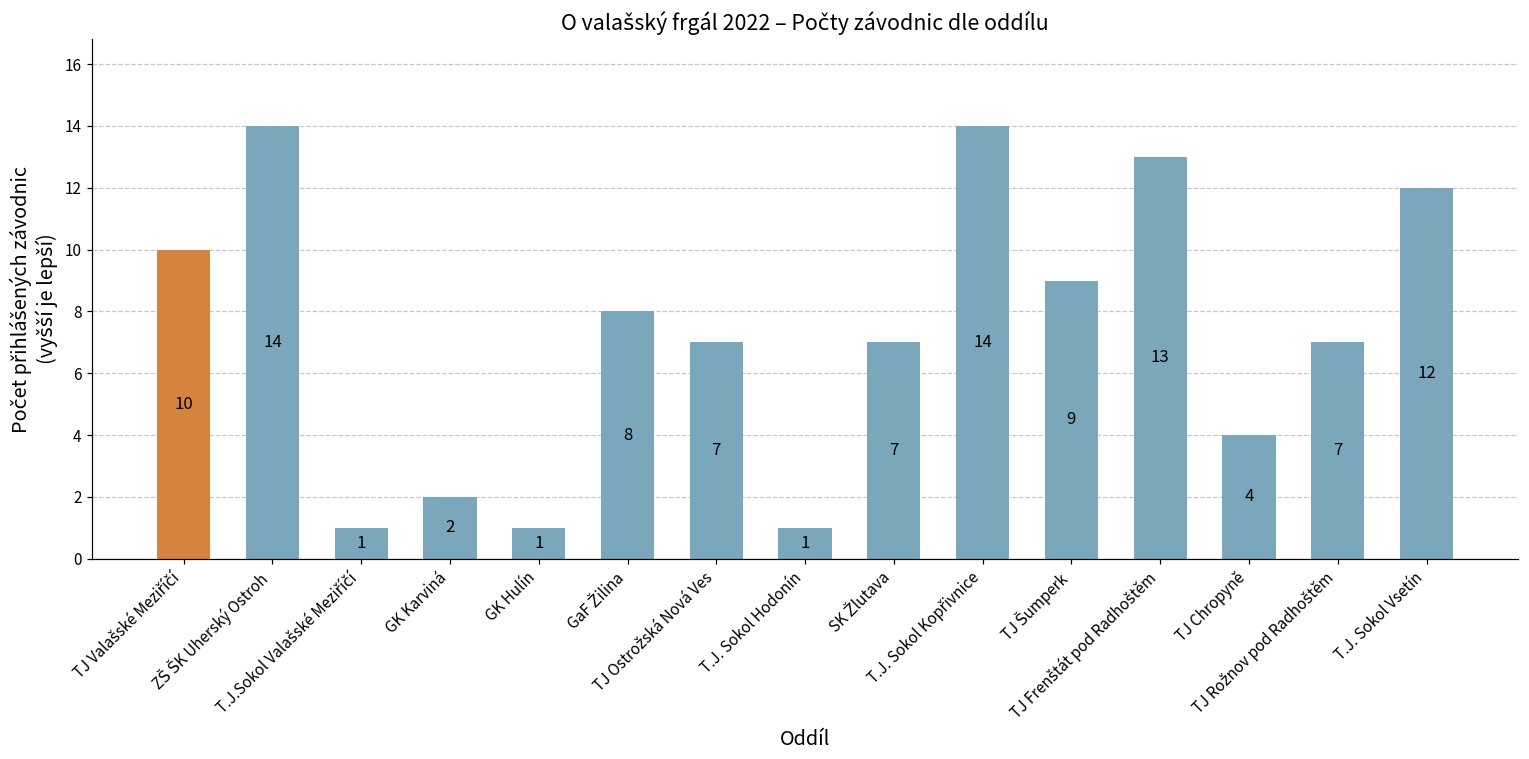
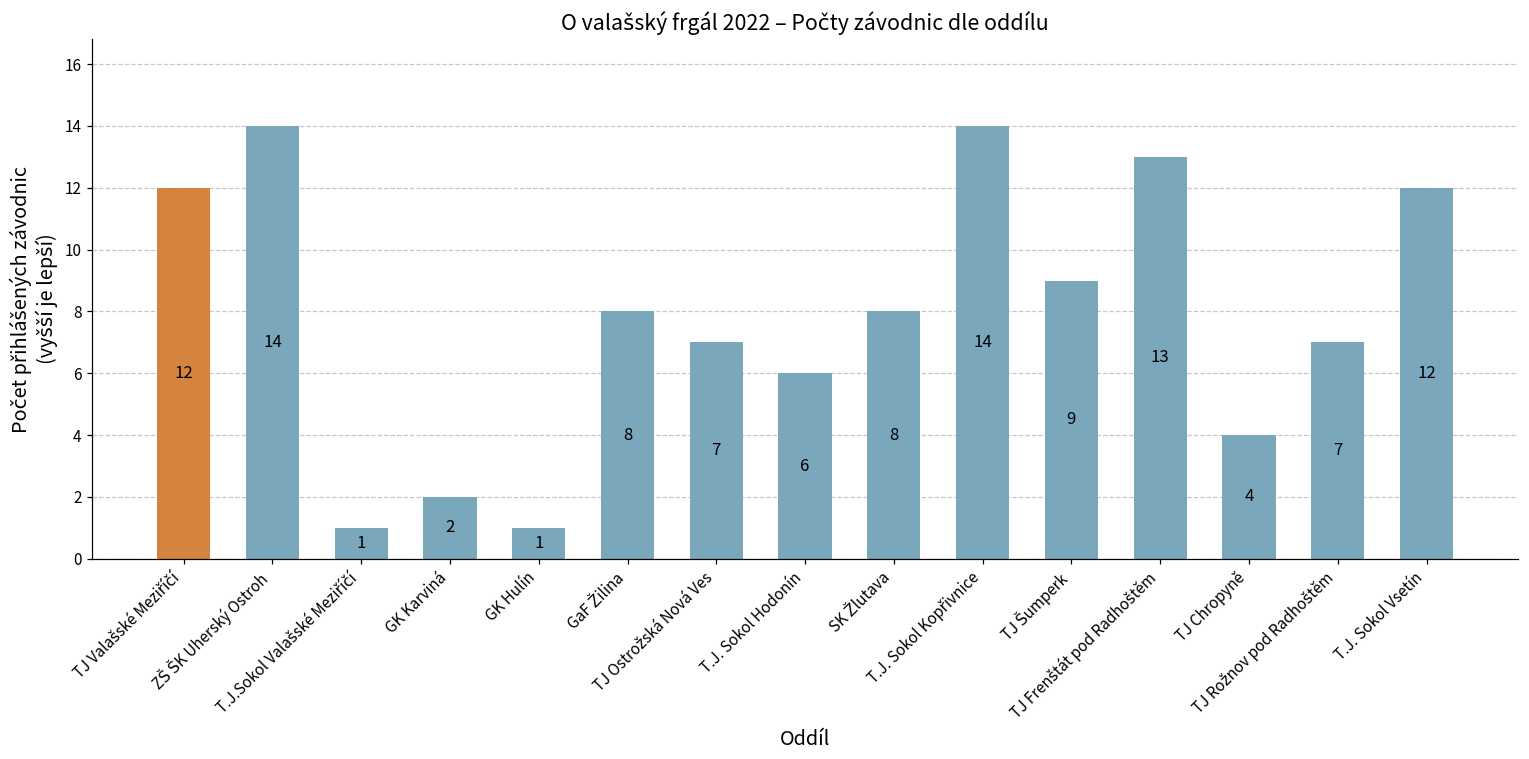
  {
-   "TJ Valašské Meziříčí": 10,
+   "TJ Valašské Meziříčí": 12,
    "ZŠ ŠK Uherský Ostroh": 14,
    "T.J.Sokol Valašské Meziříčí": 1,
    "GK Karviná": 2,
    "GK Hulín": 1,
    "GaF Žilina": 8,
    "TJ Ostrožská Nová Ves": 7,
-   "T.J. Sokol Hodonín": 1,
-   "SK Žlutava": 7,
+   "T.J. Sokol Hodonín": 6,
+   "SK Žlutava": 8,
    "T.J. Sokol Kopřivnice": 14,
    "TJ Šumperk": 9,
    "TJ Frenštát pod Radhoštěm": 13,
    "TJ Chropyně": 4,
    "TJ Rožnov pod Radhoštěm": 7,
    "T.J. Sokol Vsetín": 12
  }
